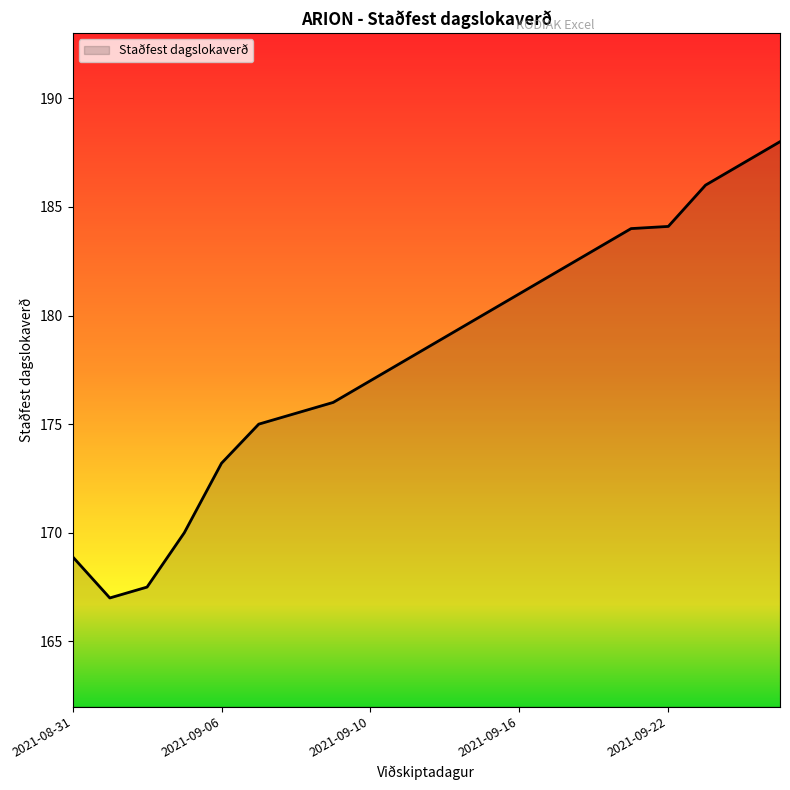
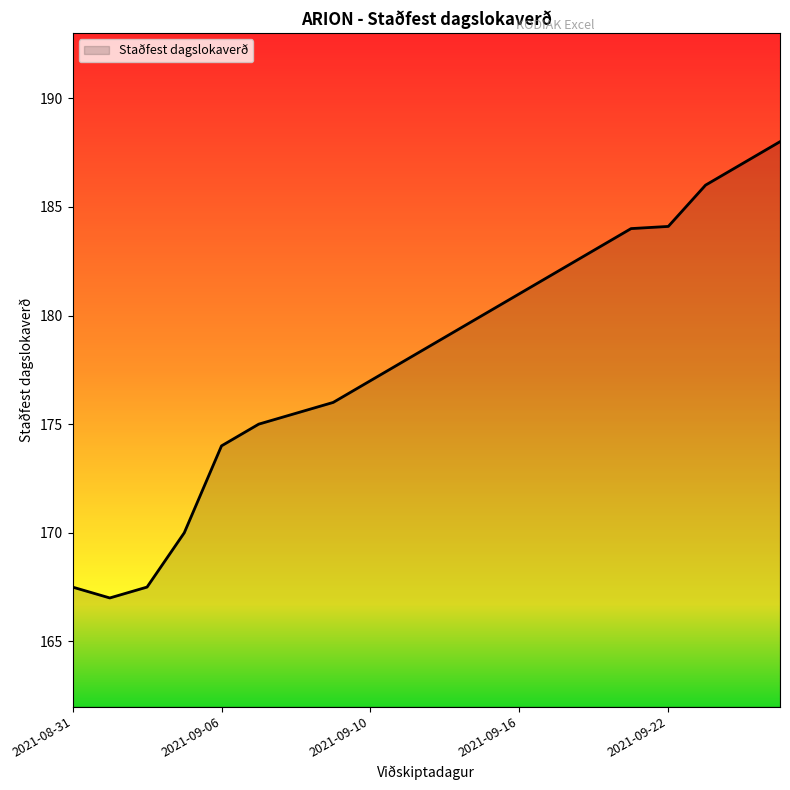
  {
-   "2021-08-31": 168.9,
-   "2021-09-06": 173.2,
+   "2021-08-31": 167.5,
+   "2021-09-06": 174.0,
    "2021-09-10": 177.0,
    "2021-09-16": 181.0,
    "2021-09-22": 184.1
  }
